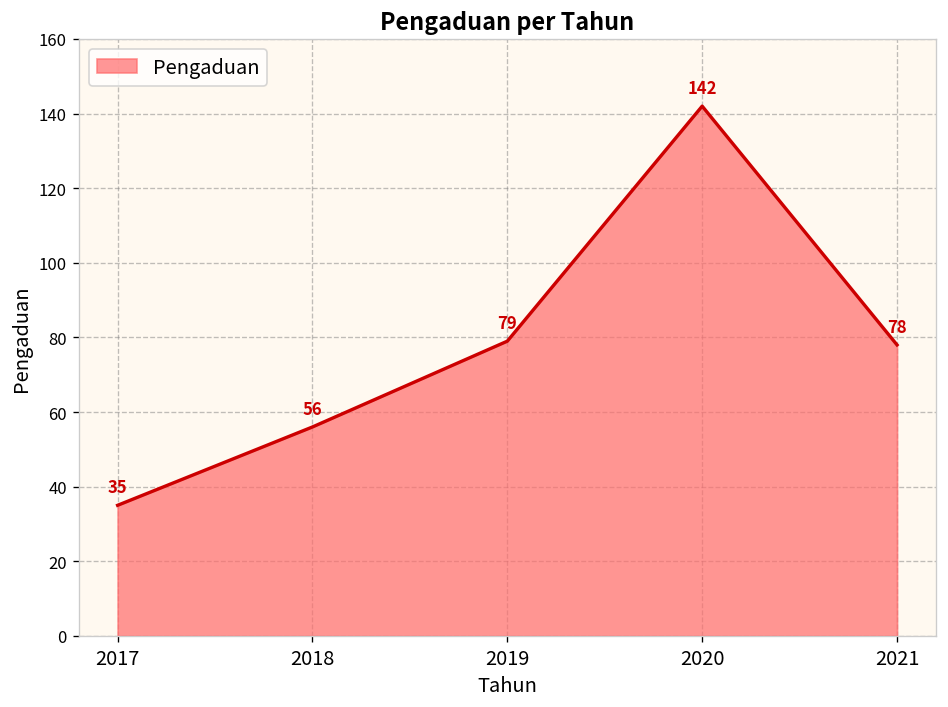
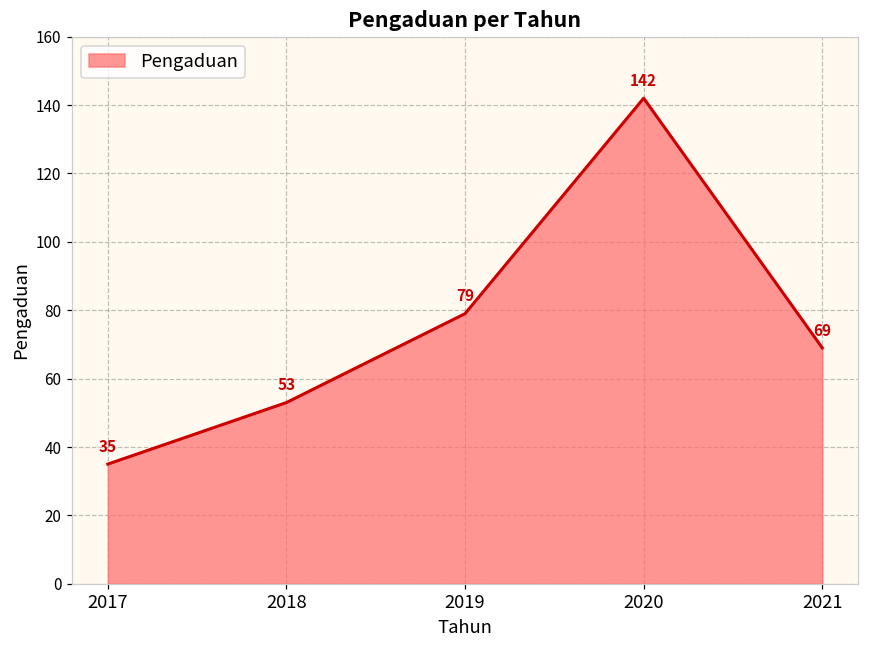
  {
    "2017": 35,
-   "2018": 56,
+   "2018": 53,
    "2019": 79,
    "2020": 142,
-   "2021": 78
+   "2021": 69
  }
